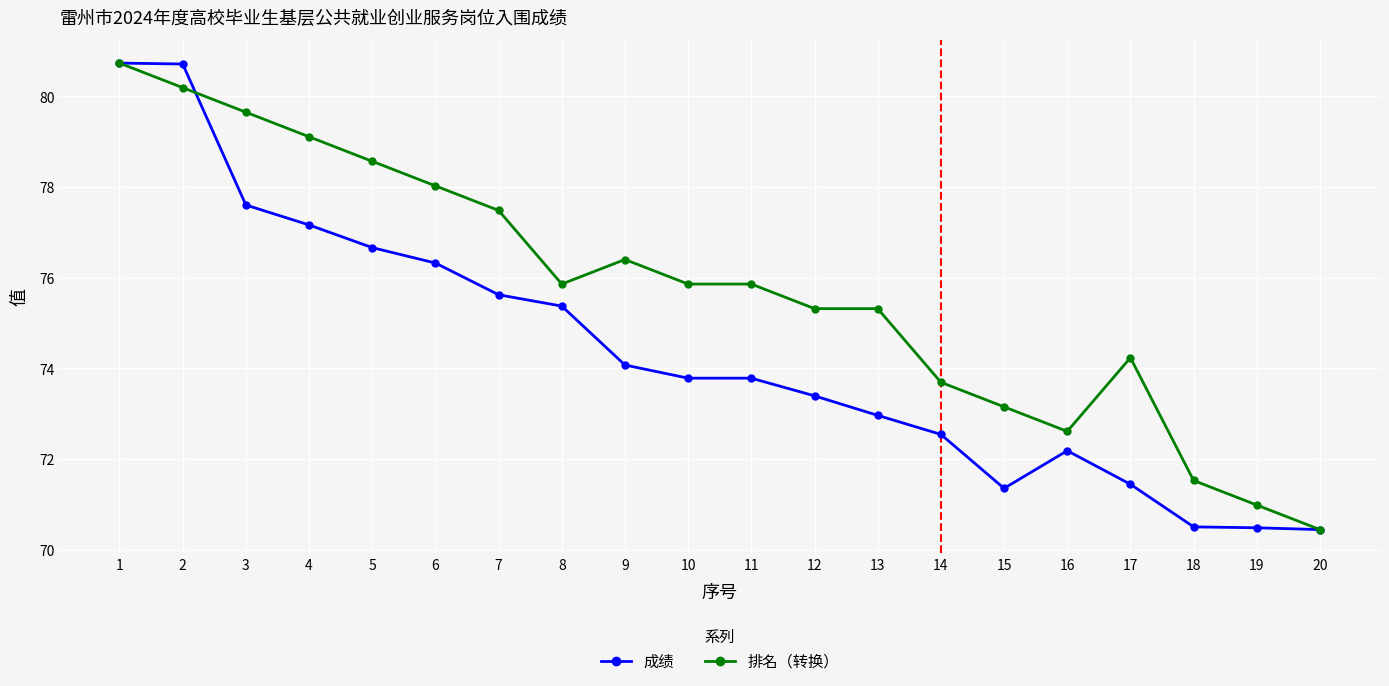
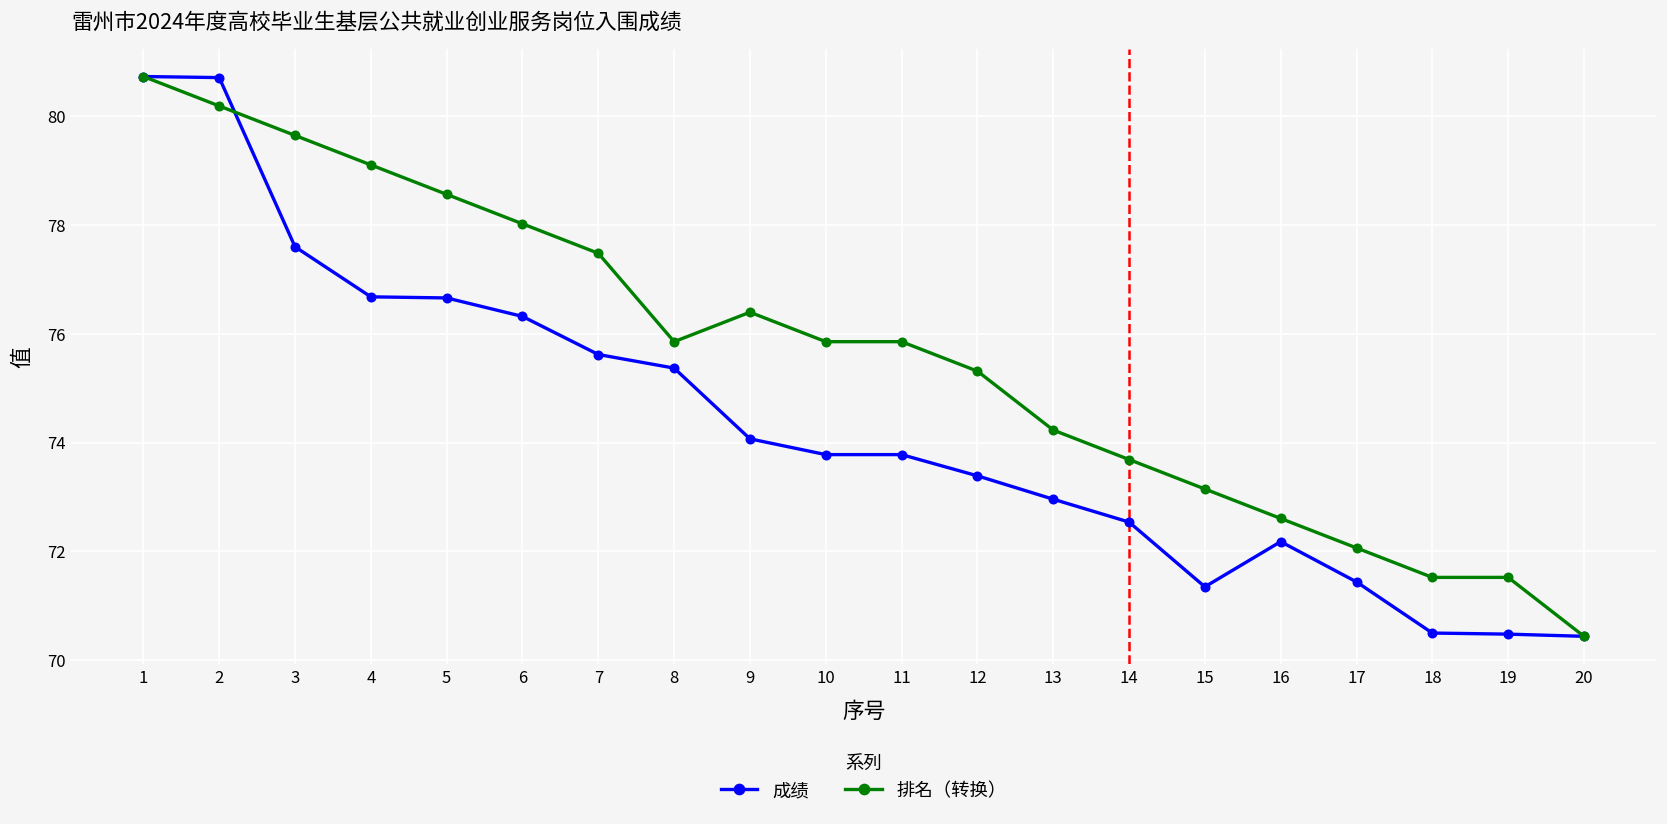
  {
    "成绩": {
      "2": 80.7,
      "3": 77.6,
-     "4": 77.2,
+     "4": 76.7,
      "5": 76.7,
      "6": 76.3,
      "7": 75.6,
      "8": 75.4,
      "9": 74.1,
      "10": 73.8,
      "11": 73.8,
      "12": 73.4,
      "13": 73.0,
      "14": 72.5,
      "15": 71.4,
      "16": 72.2,
      "17": 71.4,
      "18": 70.5,
      "19": 70.5
    },
    "排名（转换）": {
      "2": 80.2,
      "3": 79.6,
      "4": 79.1,
      "5": 78.6,
      "6": 78.0,
      "7": 77.5,
      "8": 75.9,
      "9": 76.4,
      "10": 75.9,
      "11": 75.9,
      "12": 75.3,
-     "13": 75.3,
+     "13": 74.2,
      "14": 73.7,
      "15": 73.1,
      "16": 72.6,
-     "17": 74.2,
+     "17": 72.1,
      "18": 71.5,
-     "19": 71.0
+     "19": 71.5
    }
  }
